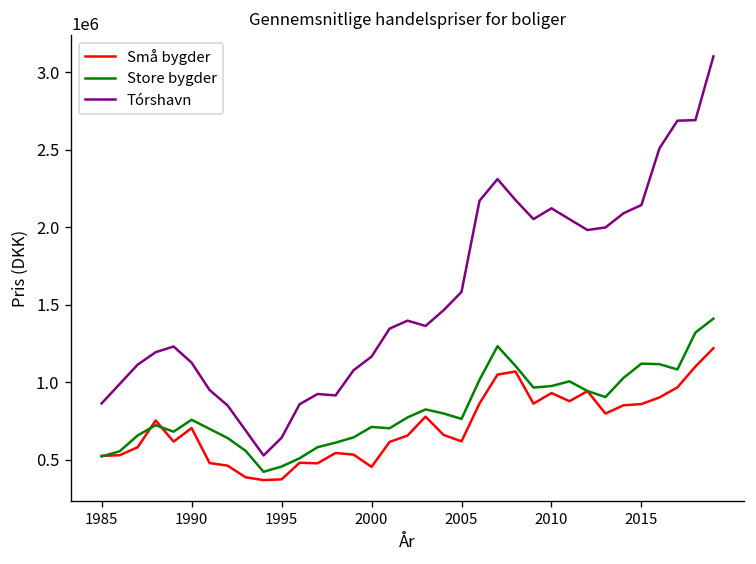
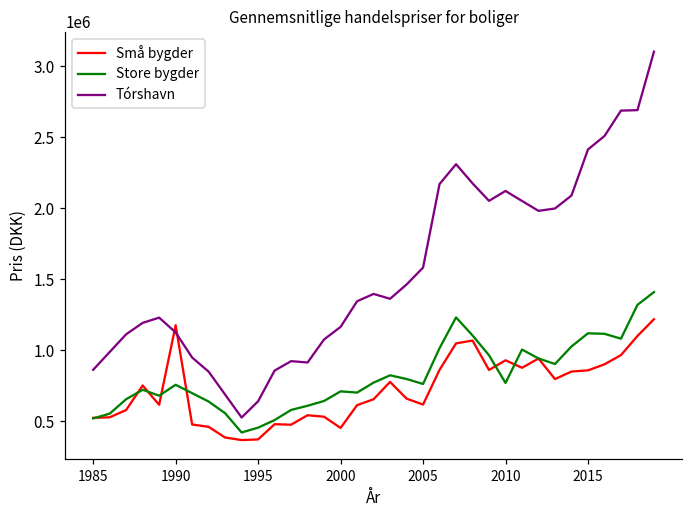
  {
    "Små bygder": {
-     "1990": 700000,
+     "1990": 1180000,
      "1995": 370000,
      "2000": 450000,
      "2005": 620000,
      "2010": 930000,
      "2015": 860000
    },
    "Store bygder": {
      "1990": 760000,
      "1995": 460000,
      "2000": 710000,
      "2005": 760000,
-     "2010": 980000,
+     "2010": 770000,
      "2015": 1120000
    },
    "Tórshavn": {
      "1985": 860000,
      "1990": 1130000,
      "1995": 640000,
      "2000": 1170000,
      "2005": 1580000,
      "2010": 2120000,
-     "2015": 2140000
+     "2015": 2410000
    }
  }
